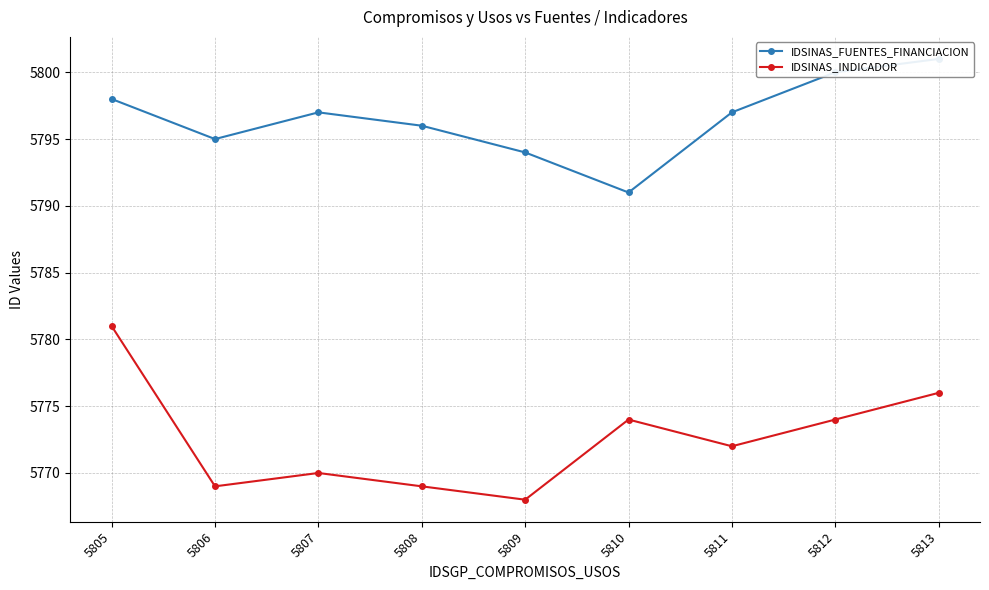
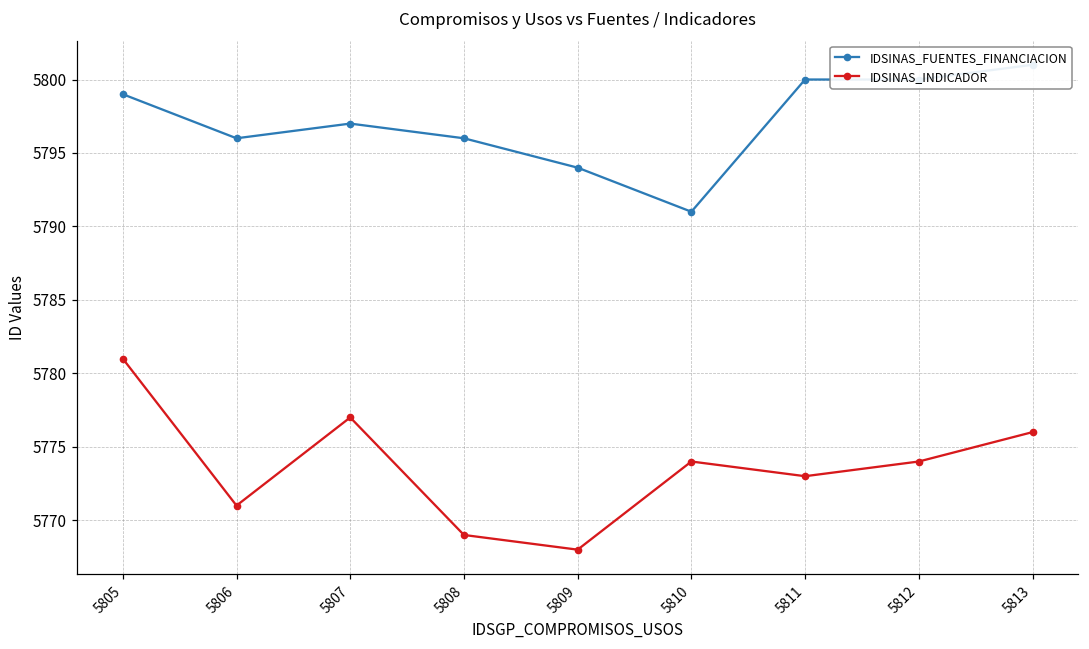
  {
    "IDSINAS_FUENTES_FINANCIACION": {
-     "5805": 5798,
-     "5806": 5795,
+     "5805": 5799,
+     "5806": 5796,
      "5807": 5797,
      "5808": 5796,
      "5809": 5794,
      "5810": 5791,
-     "5811": 5797
+     "5811": 5800
    },
    "IDSINAS_INDICADOR": {
      "5805": 5781,
-     "5806": 5769,
-     "5807": 5770,
+     "5806": 5771,
+     "5807": 5777,
      "5808": 5769,
      "5809": 5768,
      "5810": 5774,
-     "5811": 5772,
+     "5811": 5773,
      "5812": 5774,
      "5813": 5776
    }
  }
